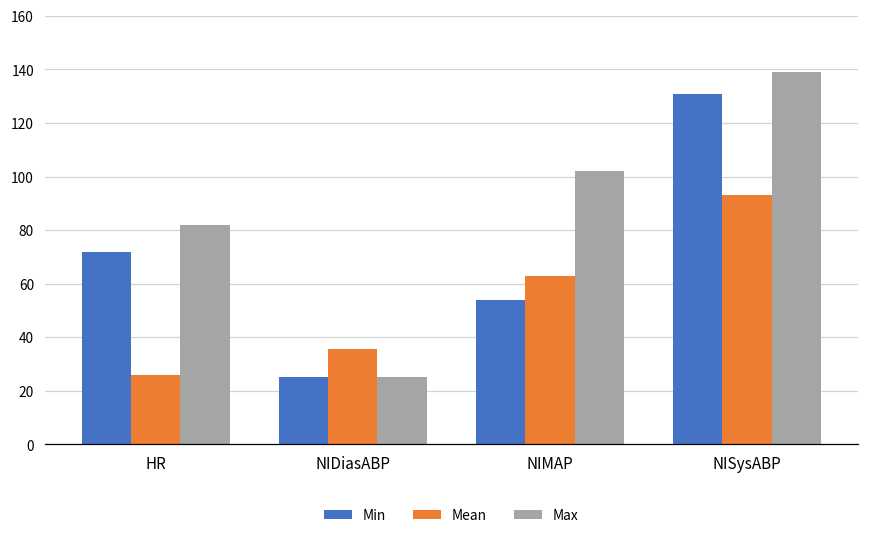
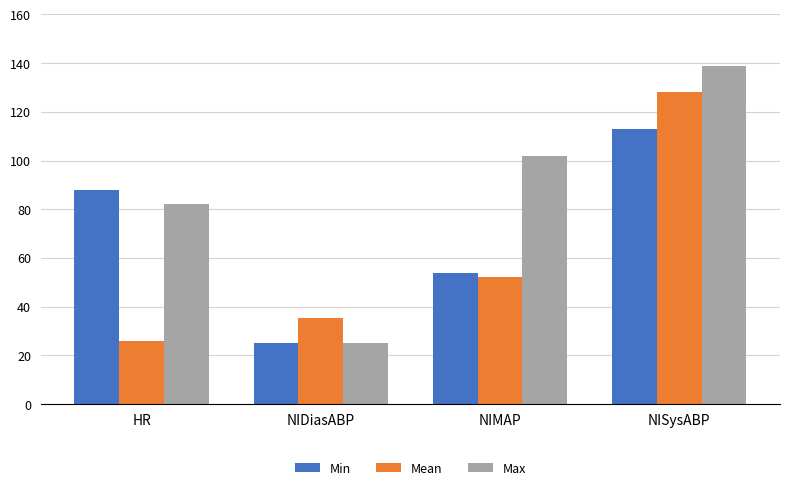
  {
    "Min": {
-     "HR": 72,
+     "HR": 88,
      "NIDiasABP": 25,
      "NIMAP": 54,
-     "NISysABP": 131
+     "NISysABP": 113
    },
    "Mean": {
      "HR": 26,
      "NIDiasABP": 36,
-     "NIMAP": 63,
-     "NISysABP": 93
+     "NIMAP": 52,
+     "NISysABP": 128
    },
    "Max": {
      "HR": 82,
      "NIDiasABP": 25,
      "NIMAP": 102,
      "NISysABP": 139
    }
  }
